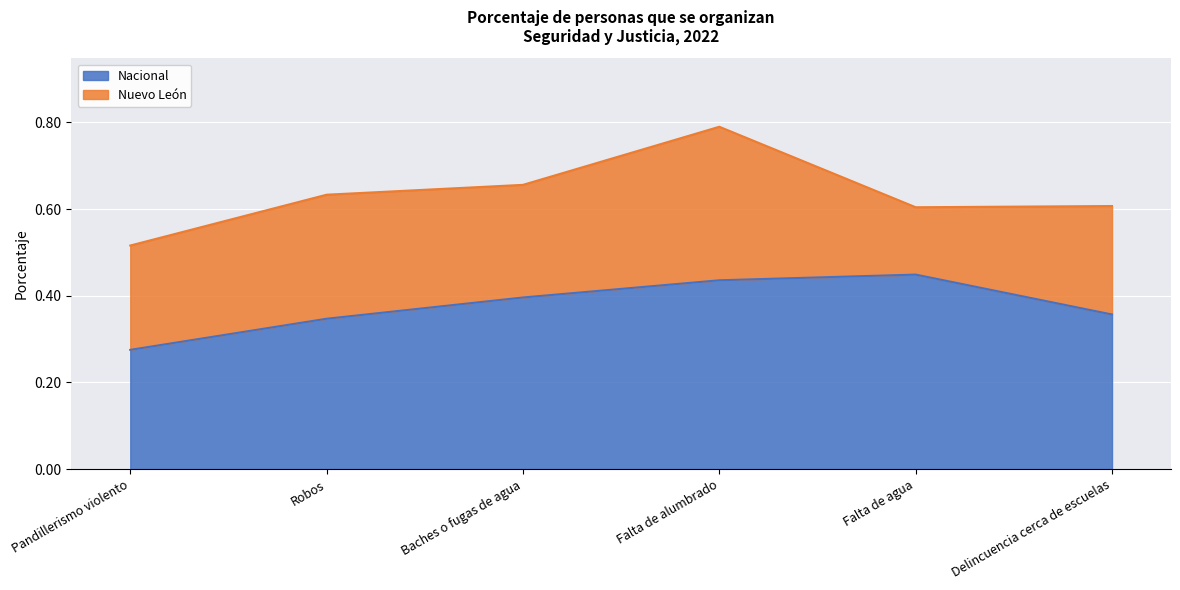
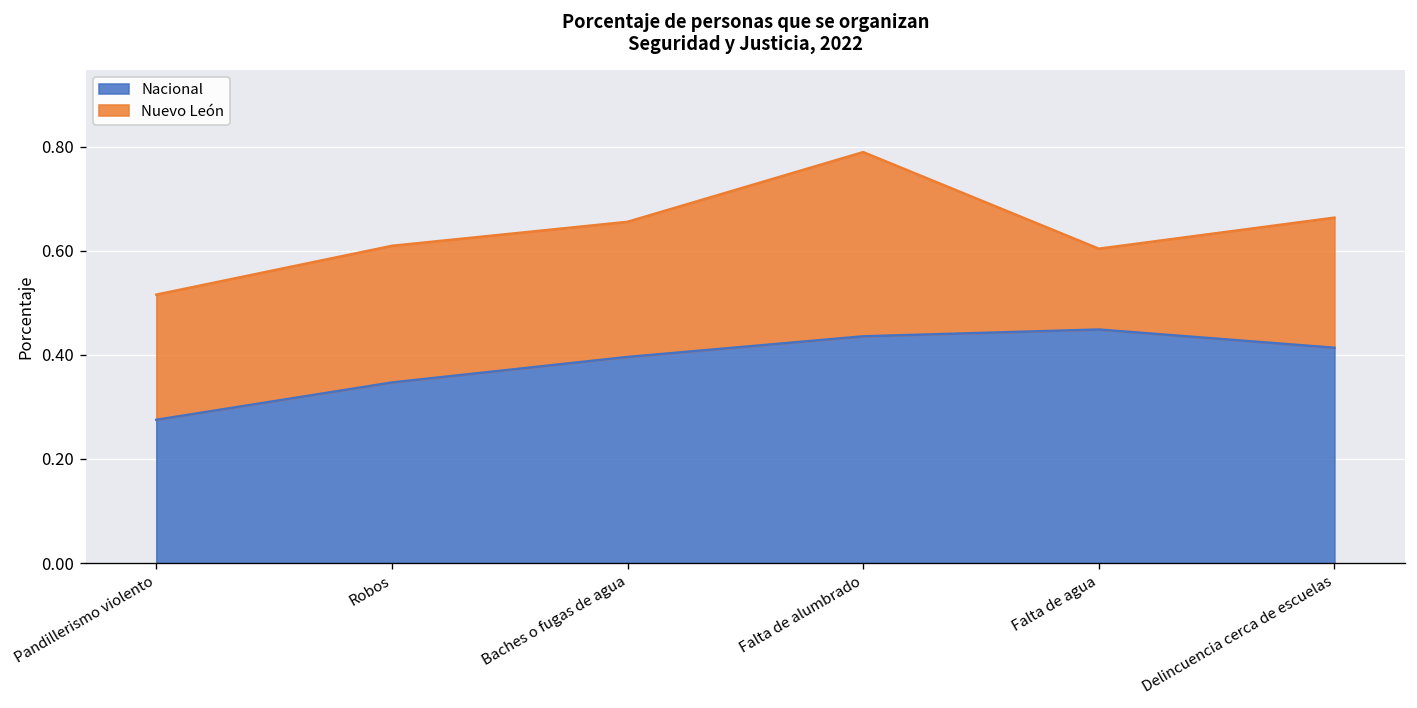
  {
    "Nacional": {
      "Pandillerismo violento": 0.28,
      "Robos": 0.35,
      "Baches o fugas de agua": 0.40,
      "Falta de alumbrado": 0.44,
      "Falta de agua": 0.45,
-     "Delincuencia cerca de escuelas": 0.36
+     "Delincuencia cerca de escuelas": 0.41
    },
    "Nuevo León": {
      "Pandillerismo violento": 0.24,
-     "Robos": 0.29,
+     "Robos": 0.26,
      "Baches o fugas de agua": 0.26,
      "Falta de alumbrado": 0.35,
      "Falta de agua": 0.16,
      "Delincuencia cerca de escuelas": 0.25
    }
  }
